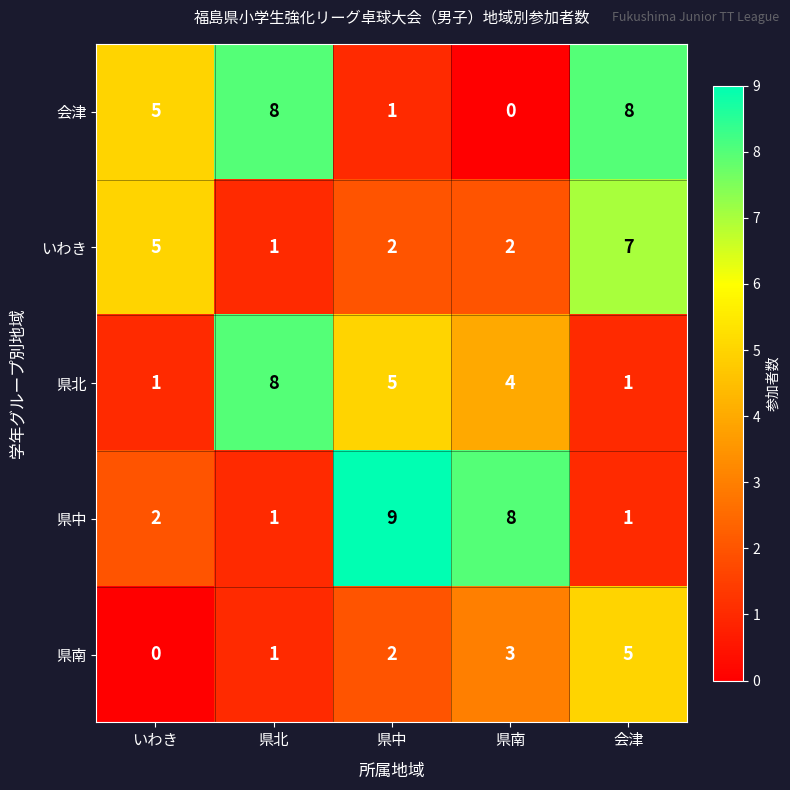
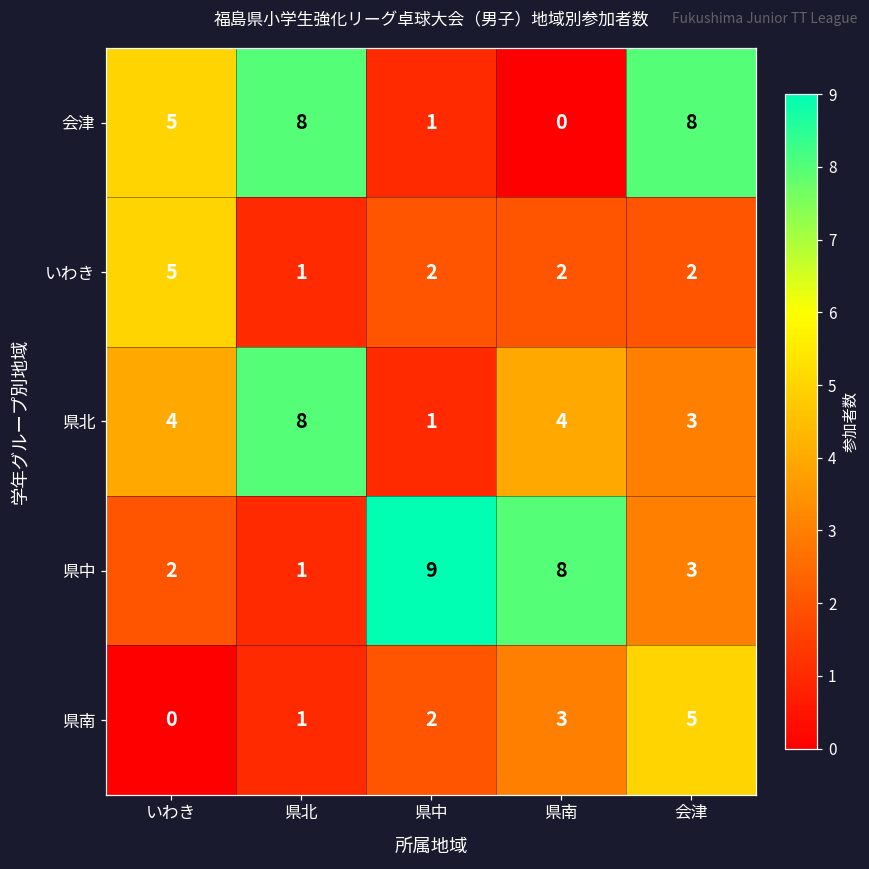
  {
    "会津": {
      "いわき": 5,
      "県北": 8,
      "県中": 1,
      "県南": 0,
      "会津": 8
    },
    "いわき": {
      "いわき": 5,
      "県北": 1,
      "県中": 2,
      "県南": 2,
-     "会津": 7
+     "会津": 2
    },
    "県北": {
-     "いわき": 1,
+     "いわき": 4,
      "県北": 8,
-     "県中": 5,
+     "県中": 1,
      "県南": 4,
-     "会津": 1
+     "会津": 3
    },
    "県中": {
      "いわき": 2,
      "県北": 1,
      "県中": 9,
      "県南": 8,
-     "会津": 1
+     "会津": 3
    },
    "県南": {
      "いわき": 0,
      "県北": 1,
      "県中": 2,
      "県南": 3,
      "会津": 5
    }
  }
